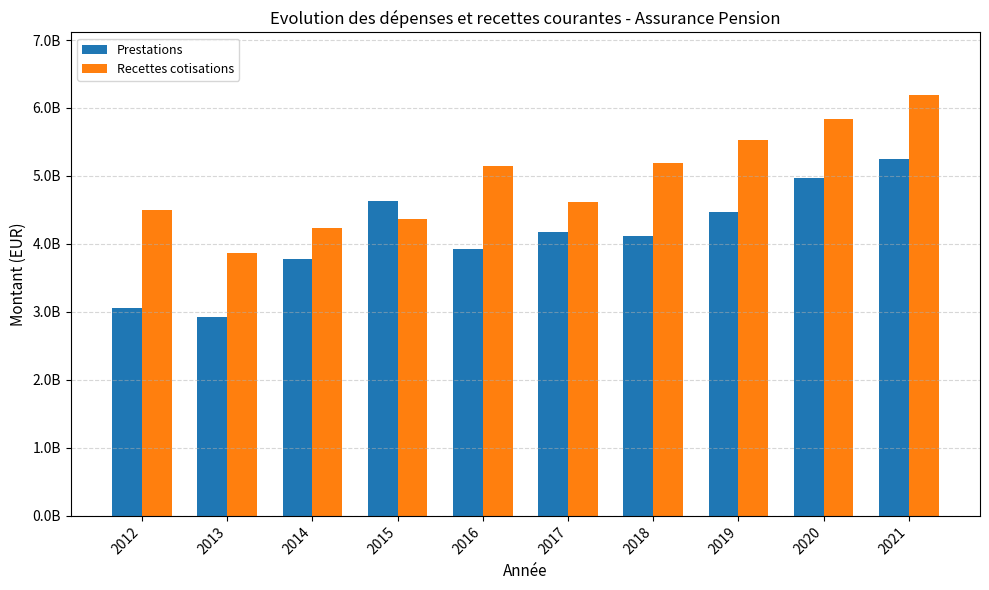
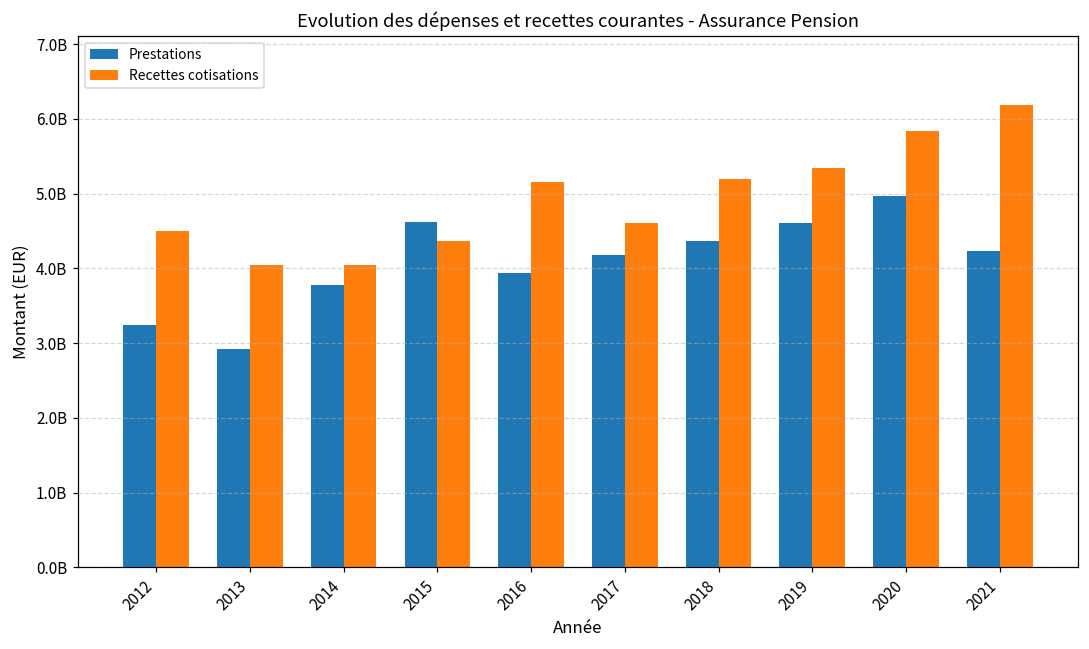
  {
    "Prestations": {
-     "2012": 3100000000,
+     "2012": 3200000000,
      "2013": 2900000000,
      "2014": 3800000000,
      "2015": 4600000000,
      "2016": 3900000000,
      "2017": 4200000000,
-     "2018": 4100000000,
-     "2019": 4500000000,
+     "2018": 4400000000,
+     "2019": 4600000000,
      "2020": 5000000000,
-     "2021": 5300000000
+     "2021": 4200000000
    },
    "Recettes cotisations": {
      "2012": 4500000000,
-     "2013": 3900000000,
-     "2014": 4200000000,
+     "2013": 4100000000,
+     "2014": 4000000000,
      "2015": 4400000000,
      "2016": 5200000000,
      "2017": 4600000000,
      "2018": 5200000000,
-     "2019": 5500000000,
+     "2019": 5300000000,
      "2020": 5800000000,
      "2021": 6200000000
    }
  }
